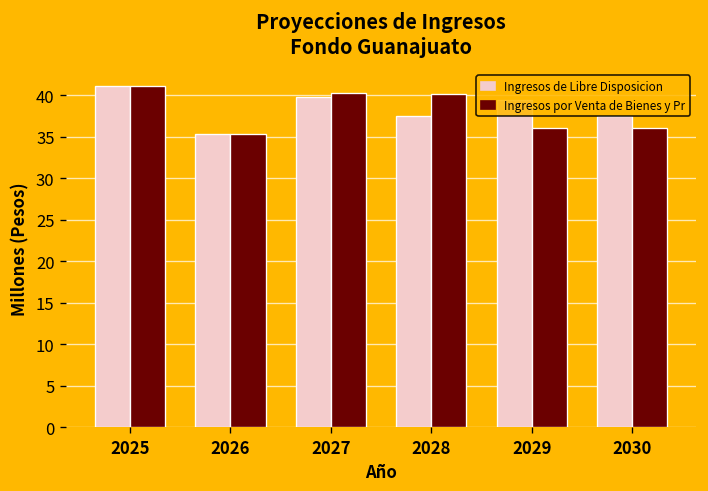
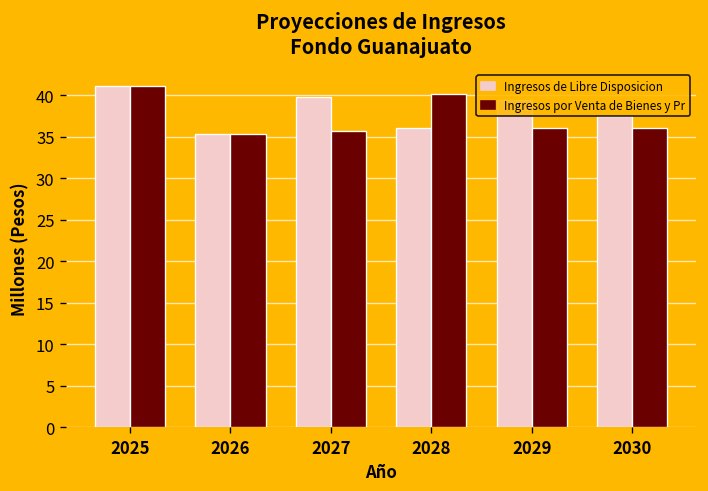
  {
    "Ingresos de Libre Disposicion": {
      "2025": 41,
      "2026": 35,
      "2027": 40,
-     "2028": 37,
+     "2028": 36,
      "2030": 37
    },
    "Ingresos por Venta de Bienes y Pr": {
      "2025": 41,
      "2026": 35,
-     "2027": 40,
+     "2027": 36,
      "2028": 40,
      "2029": 36,
      "2030": 36
    }
  }
